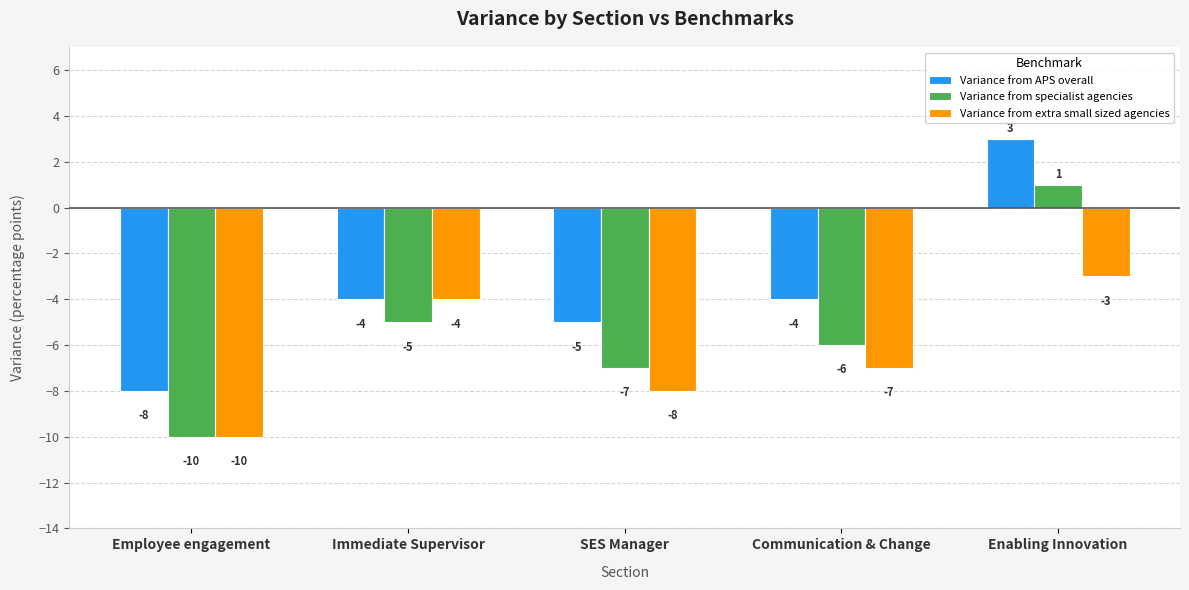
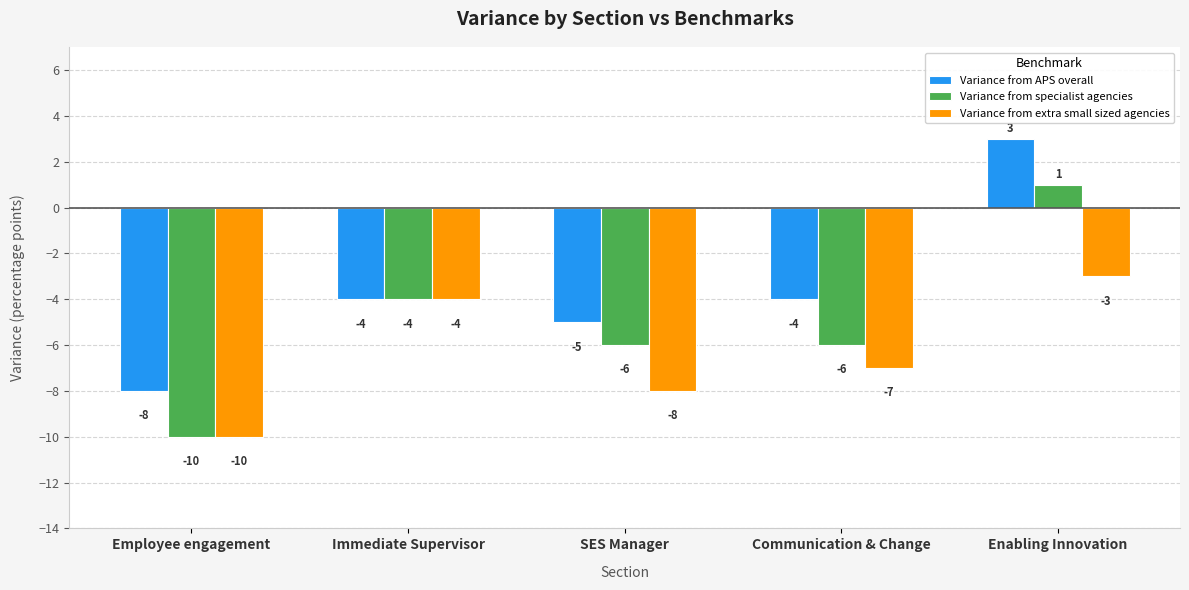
  {
    "Variance from APS overall": {
      "Employee engagement": -8,
      "Immediate Supervisor": -4,
      "SES Manager": -5,
      "Communication & Change": -4
    },
    "Variance from specialist agencies": {
      "Employee engagement": -10,
-     "Immediate Supervisor": -5,
-     "SES Manager": -7,
+     "Immediate Supervisor": -4,
+     "SES Manager": -6,
      "Communication & Change": -6,
      "Enabling Innovation": 1
    },
    "Variance from extra small sized agencies": {
      "Employee engagement": -10,
      "Immediate Supervisor": -4,
      "SES Manager": -8,
      "Communication & Change": -7,
      "Enabling Innovation": -3
    }
  }
